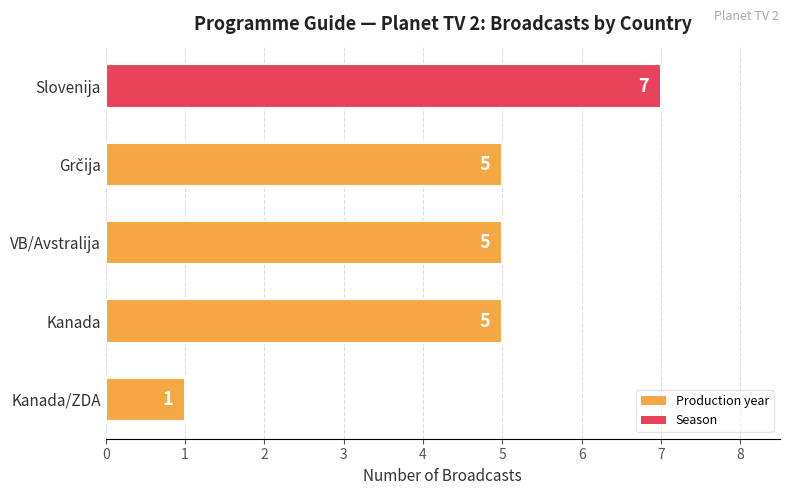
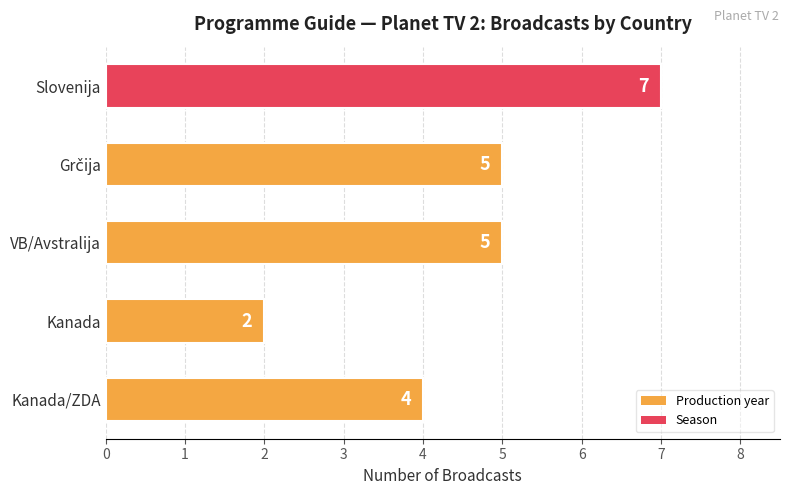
  {
    "Slovenija": 7,
    "Grčija": 5,
    "VB/Avstralija": 5,
-   "Kanada": 5,
-   "Kanada/ZDA": 1
+   "Kanada": 2,
+   "Kanada/ZDA": 4
  }
